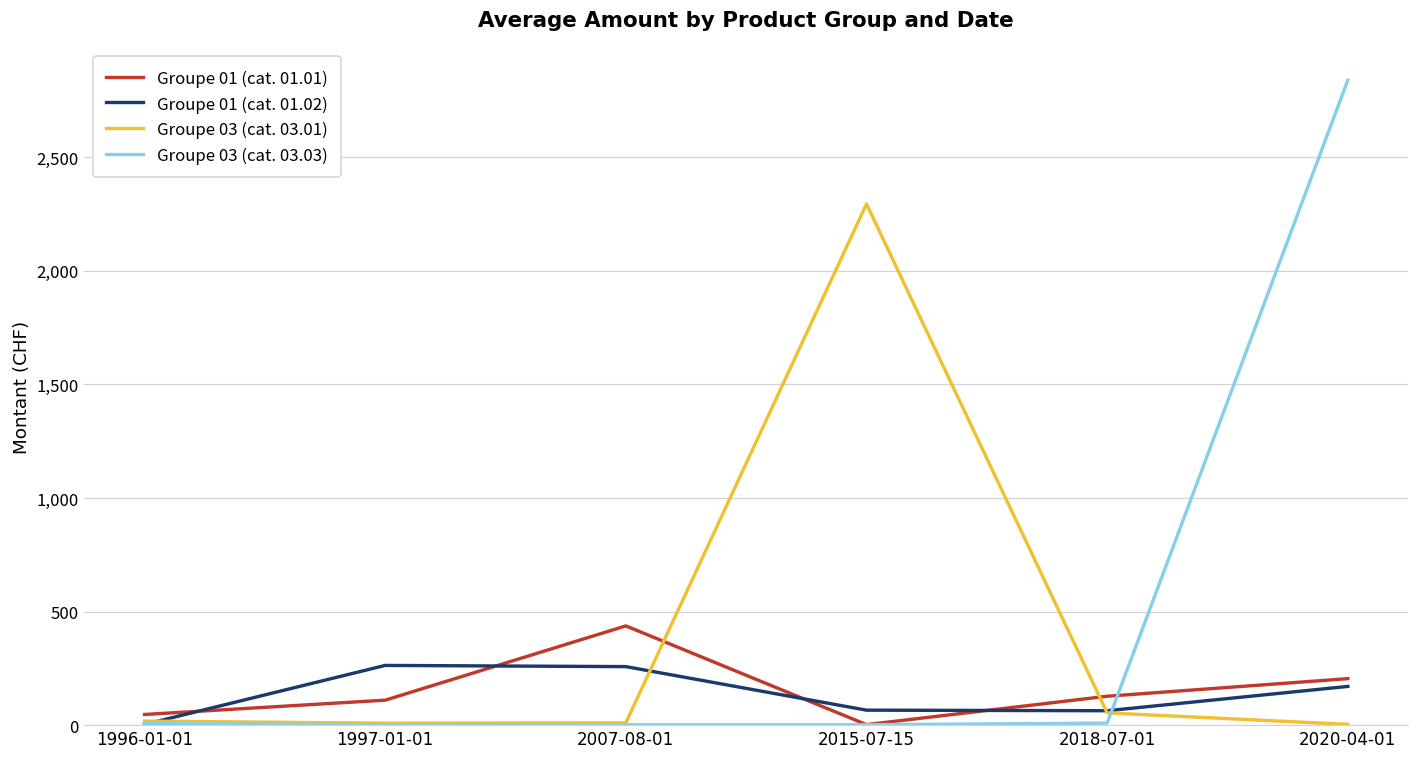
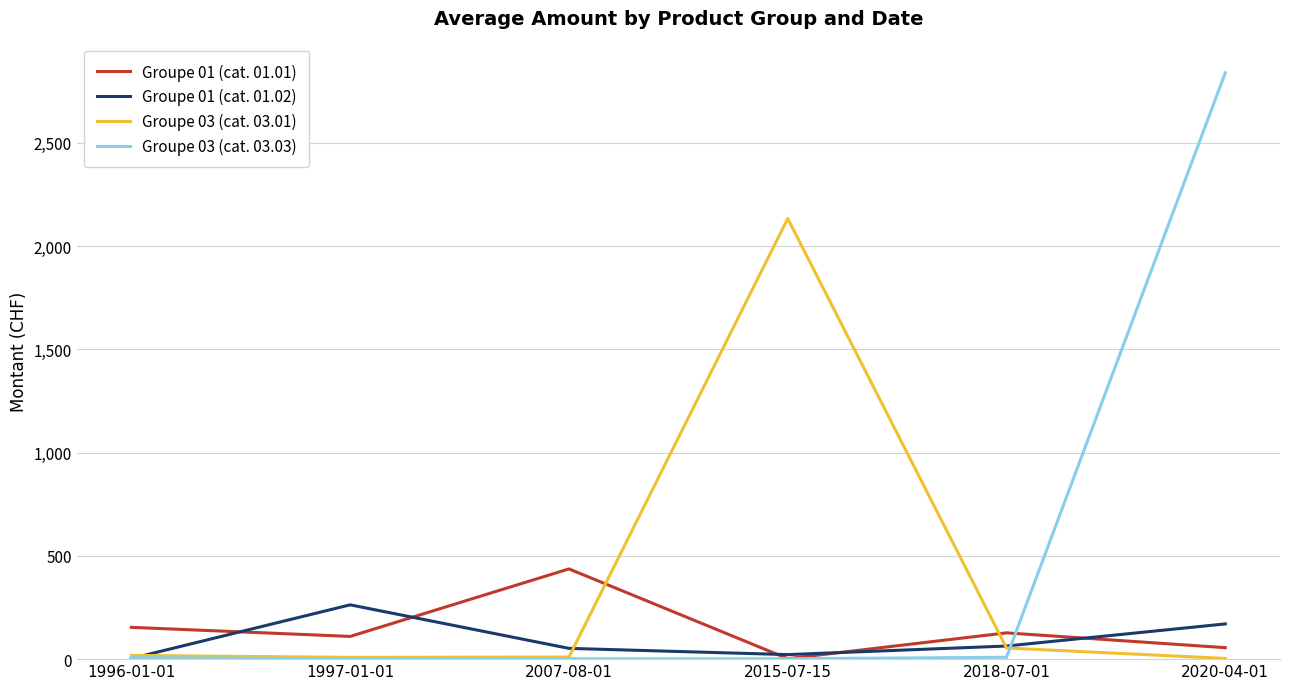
  {
    "Groupe 01 (cat. 01.01)": {
-     "1996-01-01": "50",
+     "1996-01-01": "150",
      "1997-01-01": "110",
      "2007-08-01": "440",
      "2018-07-01": "130",
-     "2020-04-01": "200"
+     "2020-04-01": "60"
    },
    "Groupe 01 (cat. 01.02)": {
      "1997-01-01": "260",
-     "2007-08-01": "260",
-     "2015-07-15": "70",
+     "2007-08-01": "50",
+     "2015-07-15": "20",
      "2020-04-01": "170"
    },
    "Groupe 03 (cat. 03.01)": {
-     "2015-07-15": "2,300",
+     "2015-07-15": "2,130",
      "2020-04-01": "0"
    },
    "Groupe 03 (cat. 03.03)": {
      "2018-07-01": "10",
      "2020-04-01": "2,840"
    }
  }
